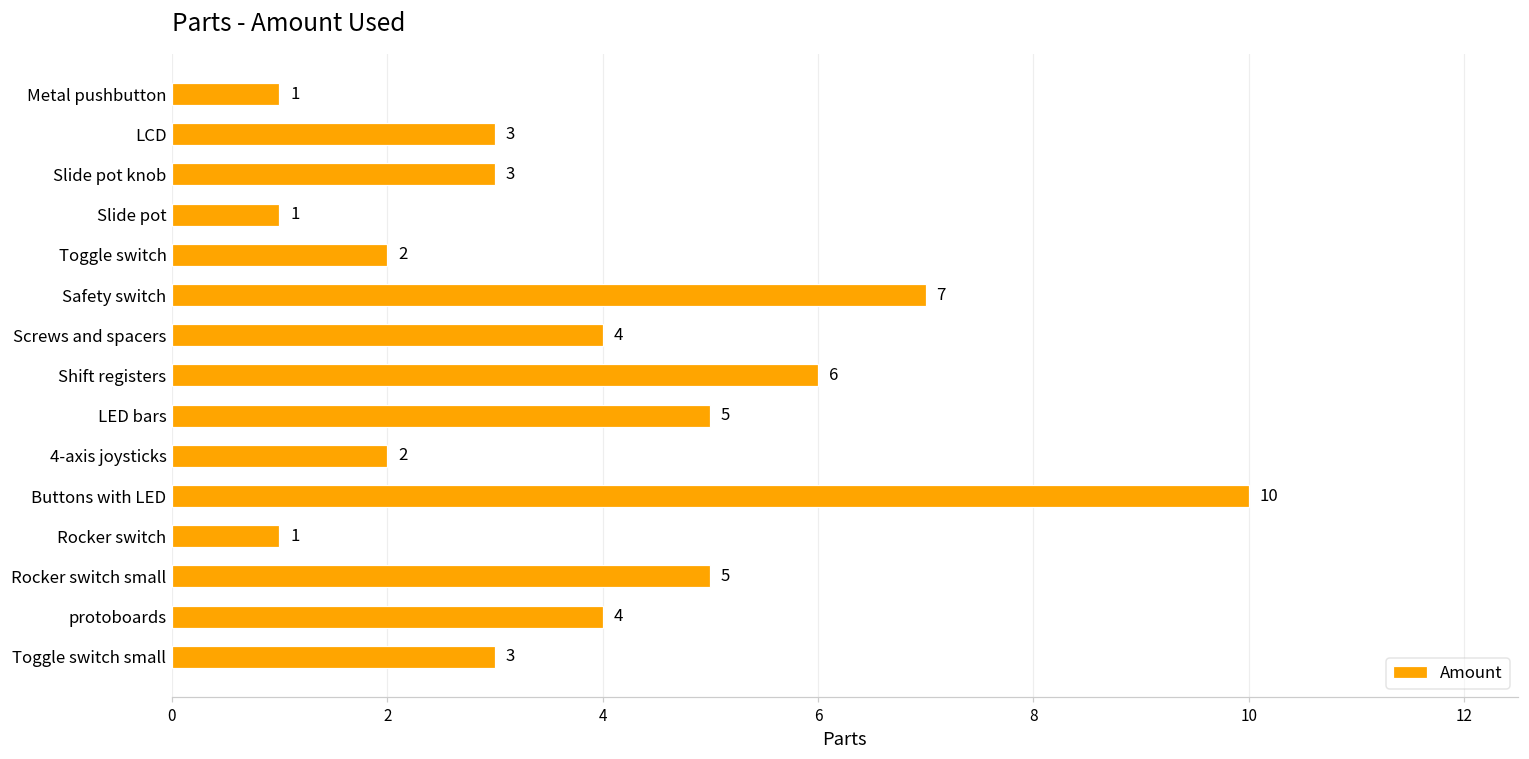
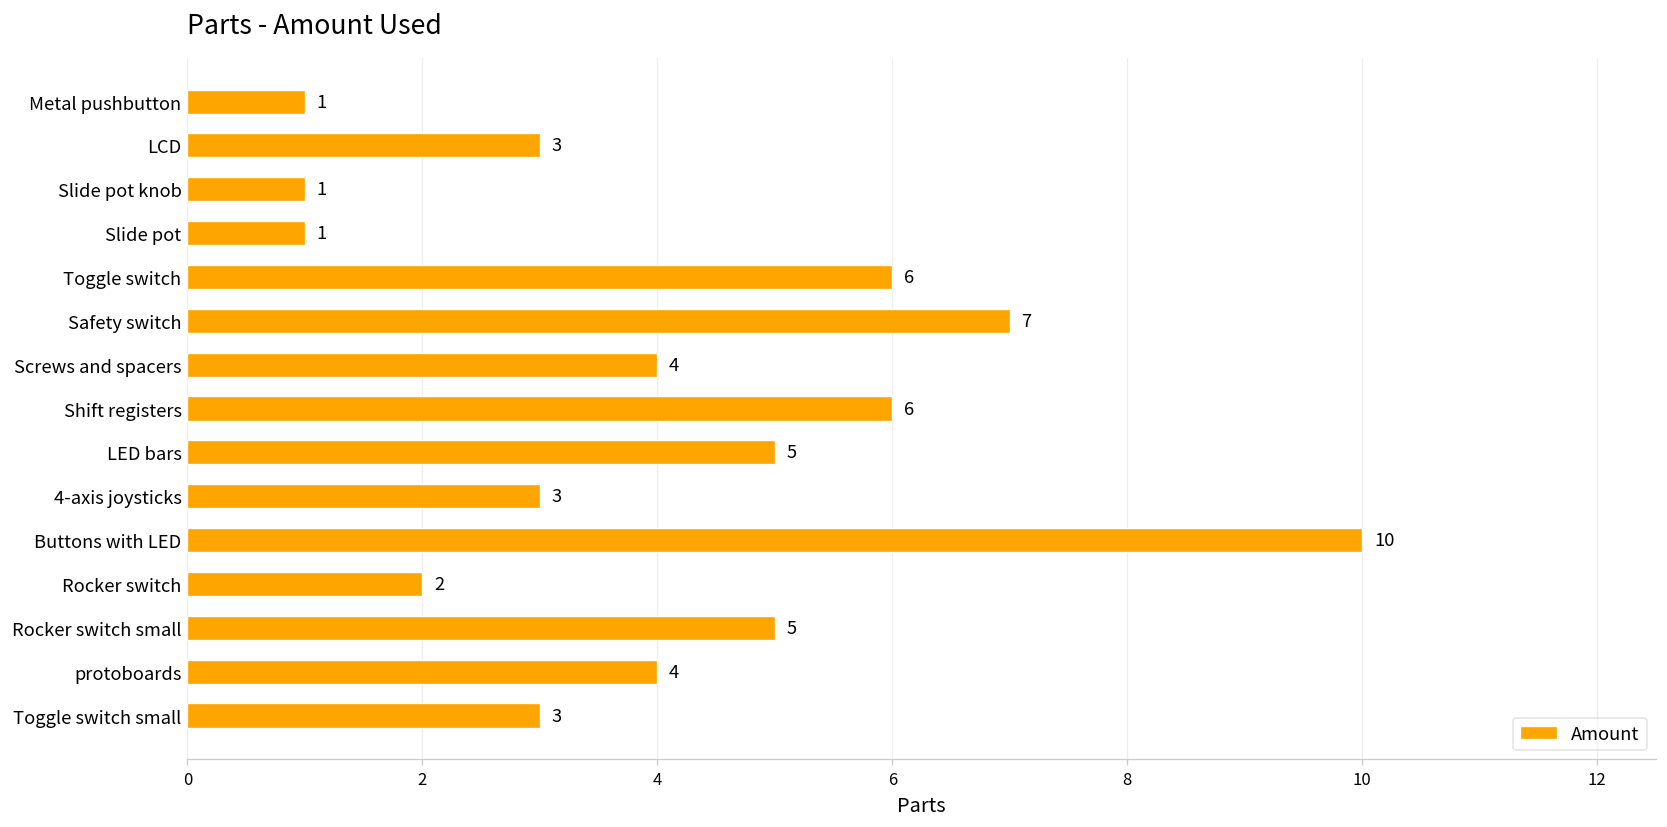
  {
    "Metal pushbutton": 1,
    "LCD": 3,
-   "Slide pot knob": 3,
+   "Slide pot knob": 1,
    "Slide pot": 1,
-   "Toggle switch": 2,
+   "Toggle switch": 6,
    "Safety switch": 7,
    "Screws and spacers": 4,
    "Shift registers": 6,
    "LED bars": 5,
-   "4-axis joysticks": 2,
+   "4-axis joysticks": 3,
    "Buttons with LED": 10,
-   "Rocker switch": 1,
+   "Rocker switch": 2,
    "Rocker switch small": 5,
    "protoboards": 4,
    "Toggle switch small": 3
  }
